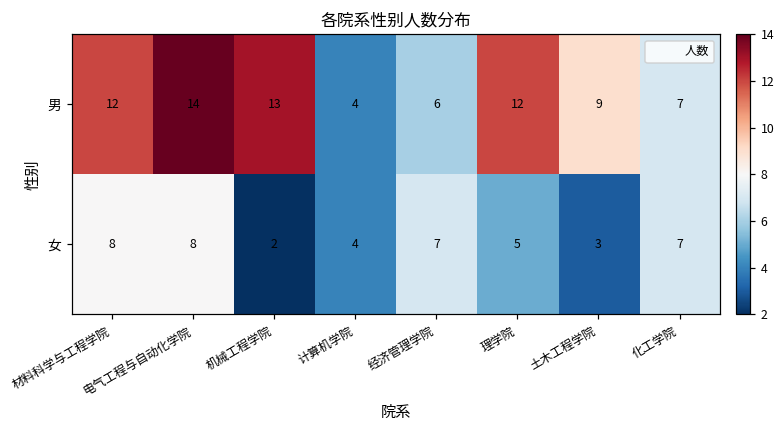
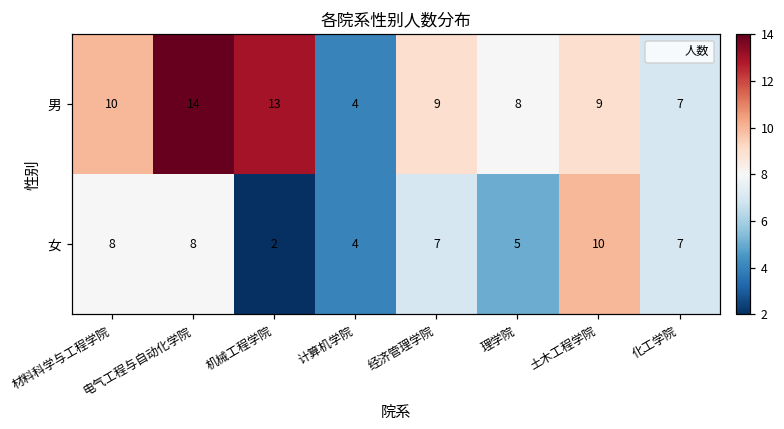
  {
    "男": {
-     "材料科学与工程学院": 12,
+     "材料科学与工程学院": 10,
      "电气工程与自动化学院": 14,
      "机械工程学院": 13,
      "计算机学院": 4,
-     "经济管理学院": 6,
-     "理学院": 12,
+     "经济管理学院": 9,
+     "理学院": 8,
      "土木工程学院": 9,
      "化工学院": 7
    },
    "女": {
      "材料科学与工程学院": 8,
      "电气工程与自动化学院": 8,
      "机械工程学院": 2,
      "计算机学院": 4,
      "经济管理学院": 7,
      "理学院": 5,
-     "土木工程学院": 3,
+     "土木工程学院": 10,
      "化工学院": 7
    }
  }
